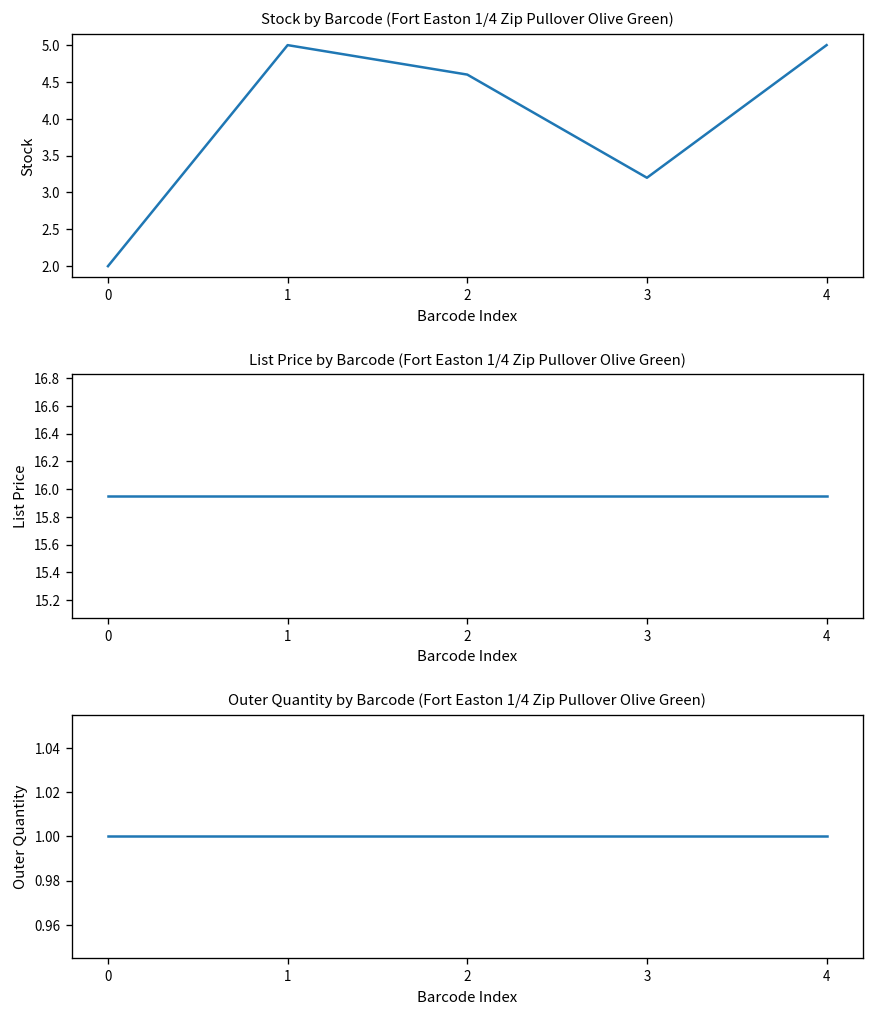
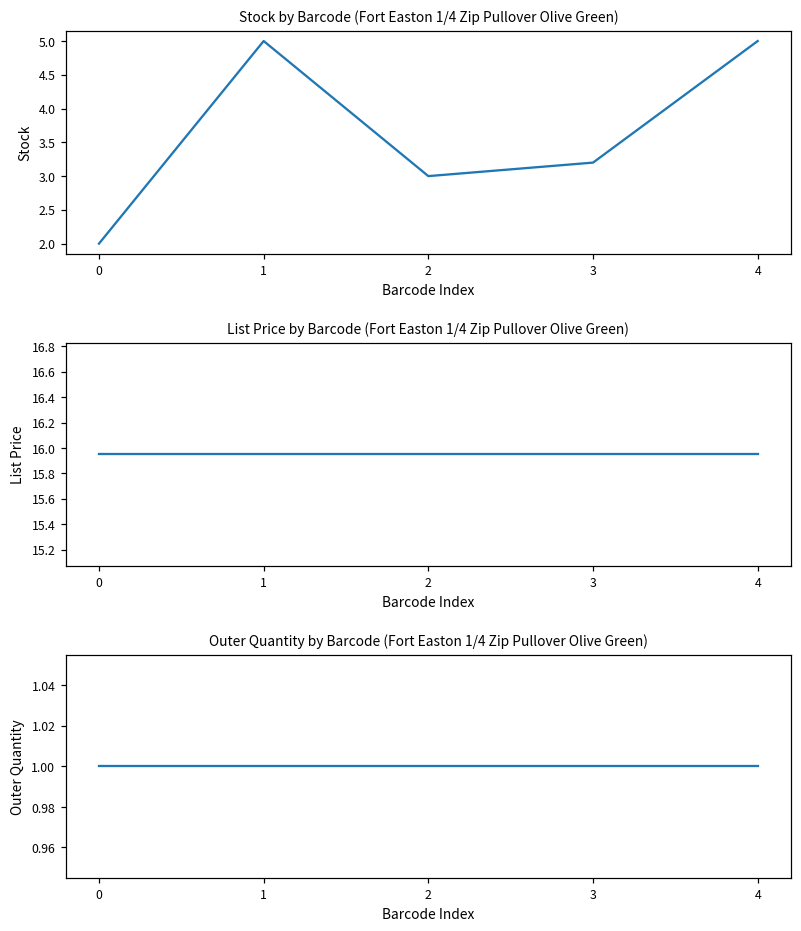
  {
    "Stock by Barcode (Fort Easton 1/4 Zip Pullover Olive Green)": {
      "0": 2.0,
      "1": 5.0,
-     "2": 4.6,
+     "2": 3.0,
      "3": 3.2,
      "4": 5.0
    },
    "List Price by Barcode (Fort Easton 1/4 Zip Pullover Olive Green)": {
      "0": 15.95,
      "1": 15.95,
      "2": 15.95,
      "3": 15.95,
      "4": 15.95
    },
    "Outer Quantity by Barcode (Fort Easton 1/4 Zip Pullover Olive Green)": {
      "0": 1.000,
      "1": 1.000,
      "2": 1.000,
      "3": 1.000,
      "4": 1.000
    }
  }
